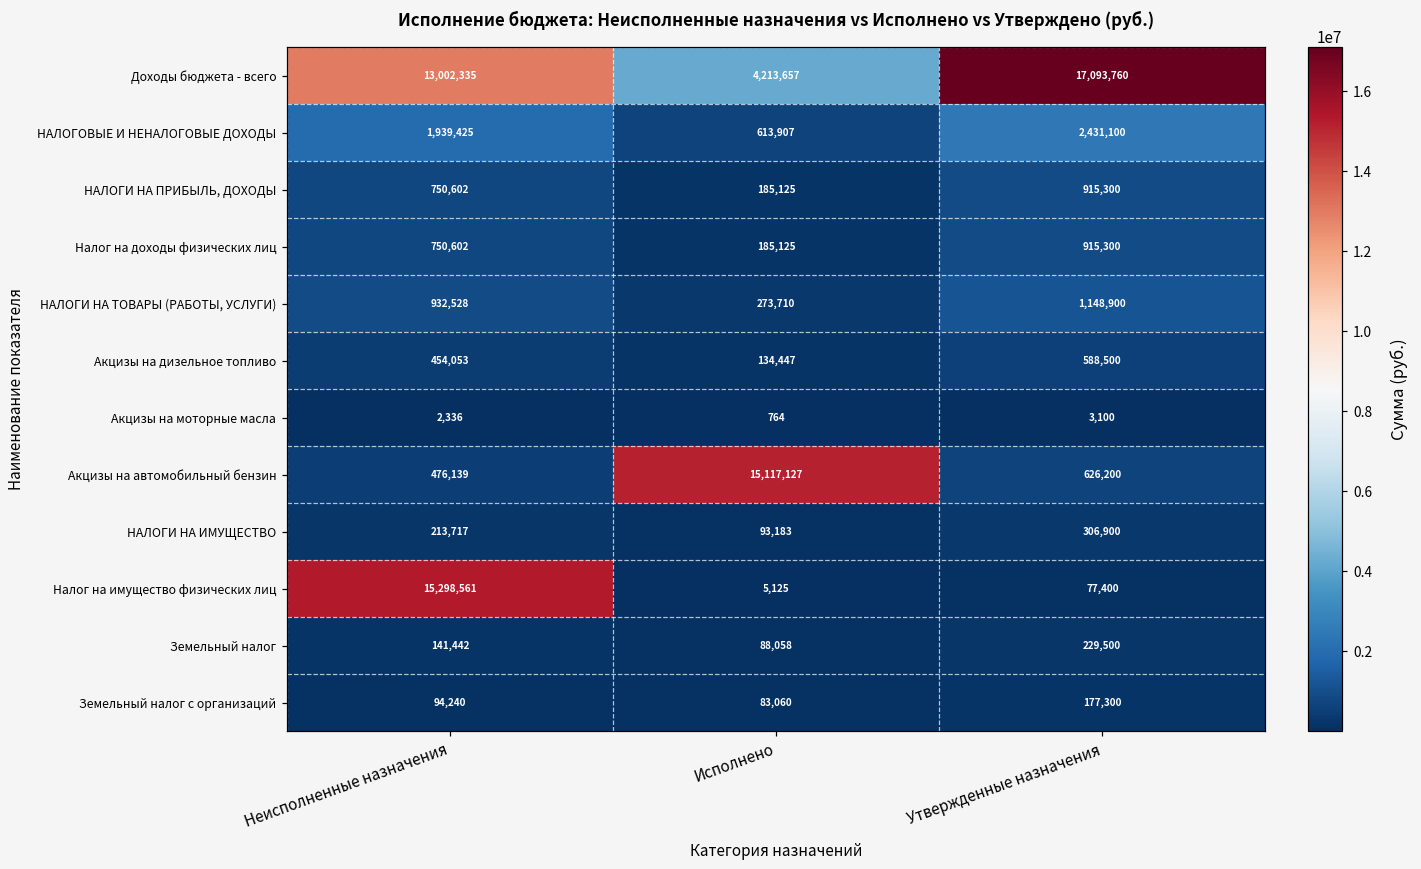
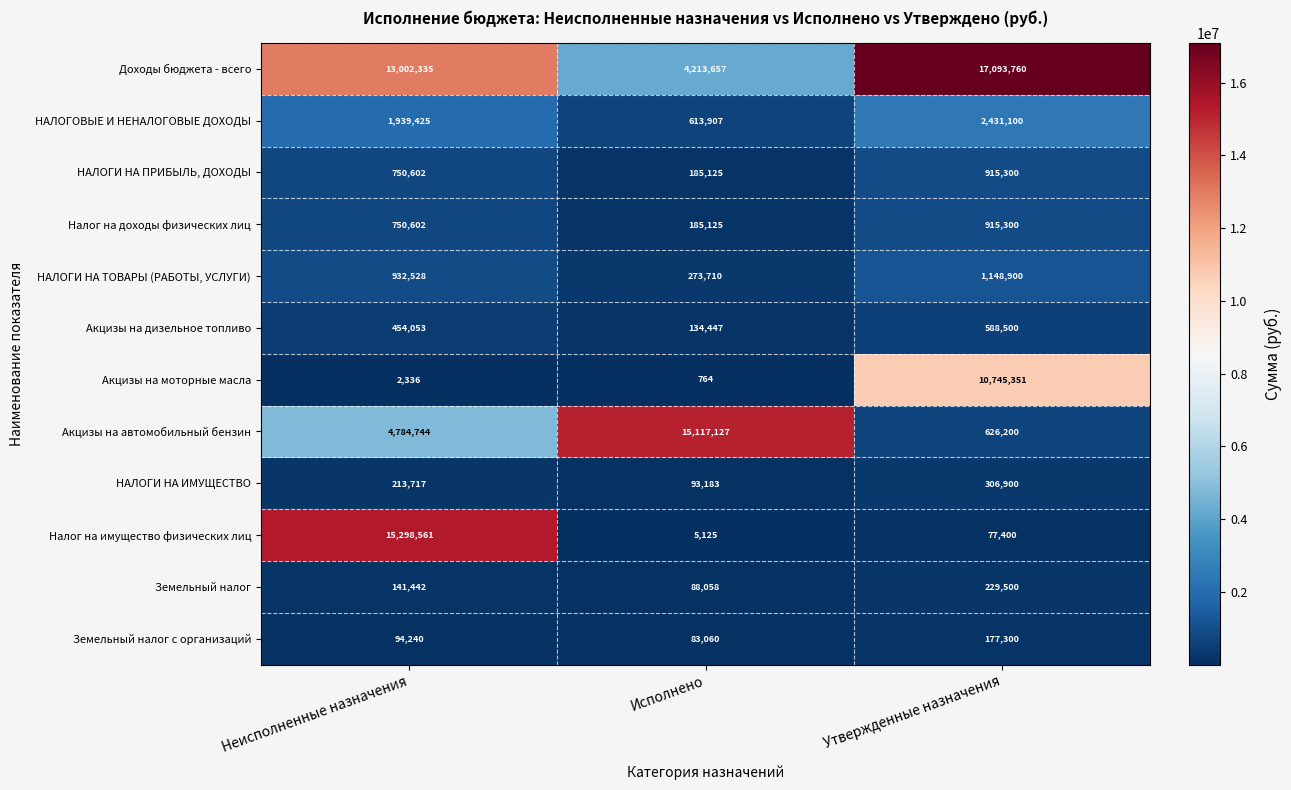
  {
    "Доходы бюджета - всего": {
      "Неисполненные назначения": "13,002,335",
      "Исполнено": "4,213,657",
      "Утвержденные назначения": "17,093,760"
    },
    "НАЛОГОВЫЕ И НЕНАЛОГОВЫЕ ДОХОДЫ": {
      "Неисполненные назначения": "1,939,425",
      "Исполнено": "613,907",
      "Утвержденные назначения": "2,431,100"
    },
    "НАЛОГИ НА ПРИБЫЛЬ, ДОХОДЫ": {
      "Неисполненные назначения": "750,602",
      "Исполнено": "185,125",
      "Утвержденные назначения": "915,300"
    },
    "Налог на доходы физических лиц": {
      "Неисполненные назначения": "750,602",
      "Исполнено": "185,125",
      "Утвержденные назначения": "915,300"
    },
    "НАЛОГИ НА ТОВАРЫ (РАБОТЫ, УСЛУГИ)": {
      "Неисполненные назначения": "932,528",
      "Исполнено": "273,710",
      "Утвержденные назначения": "1,148,900"
    },
    "Акцизы на дизельное топливо": {
      "Неисполненные назначения": "454,053",
      "Исполнено": "134,447",
      "Утвержденные назначения": "588,500"
    },
    "Акцизы на моторные масла": {
      "Неисполненные назначения": "2,336",
      "Исполнено": "764",
-     "Утвержденные назначения": "3,100"
+     "Утвержденные назначения": "10,745,351"
    },
    "Акцизы на автомобильный бензин": {
-     "Неисполненные назначения": "476,139",
+     "Неисполненные назначения": "4,784,744",
      "Исполнено": "15,117,127",
      "Утвержденные назначения": "626,200"
    },
    "НАЛОГИ НА ИМУЩЕСТВО": {
      "Неисполненные назначения": "213,717",
      "Исполнено": "93,183",
      "Утвержденные назначения": "306,900"
    },
    "Налог на имущество физических лиц": {
      "Неисполненные назначения": "15,298,561",
      "Исполнено": "5,125",
      "Утвержденные назначения": "77,400"
    },
    "Земельный налог": {
      "Неисполненные назначения": "141,442",
      "Исполнено": "88,058",
      "Утвержденные назначения": "229,500"
    },
    "Земельный налог с организаций": {
      "Неисполненные назначения": "94,240",
      "Исполнено": "83,060",
      "Утвержденные назначения": "177,300"
    }
  }
